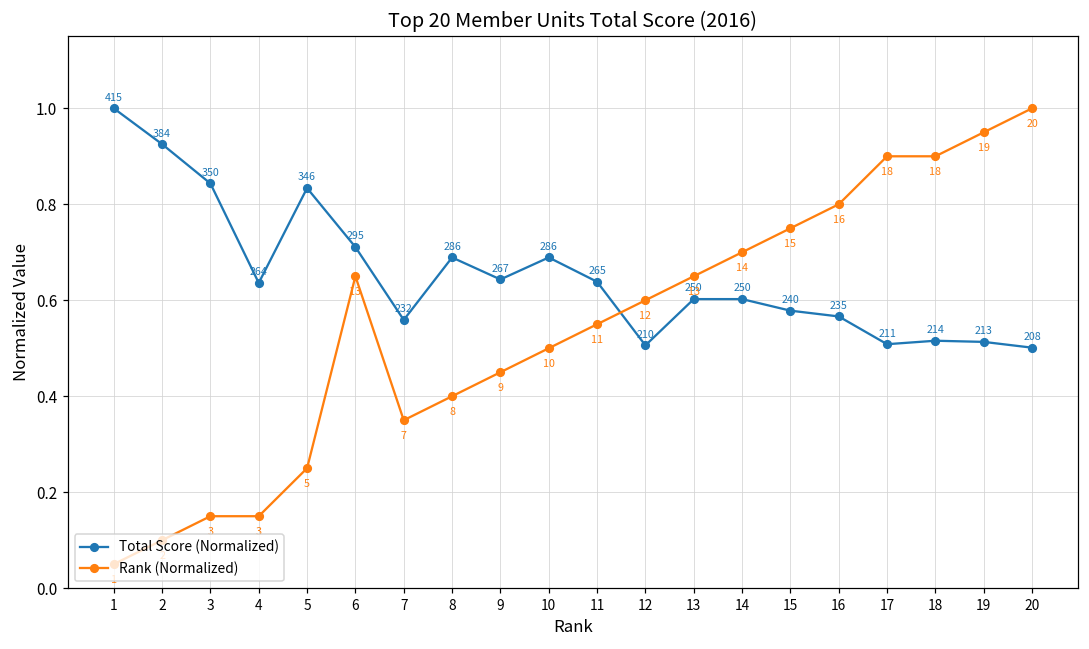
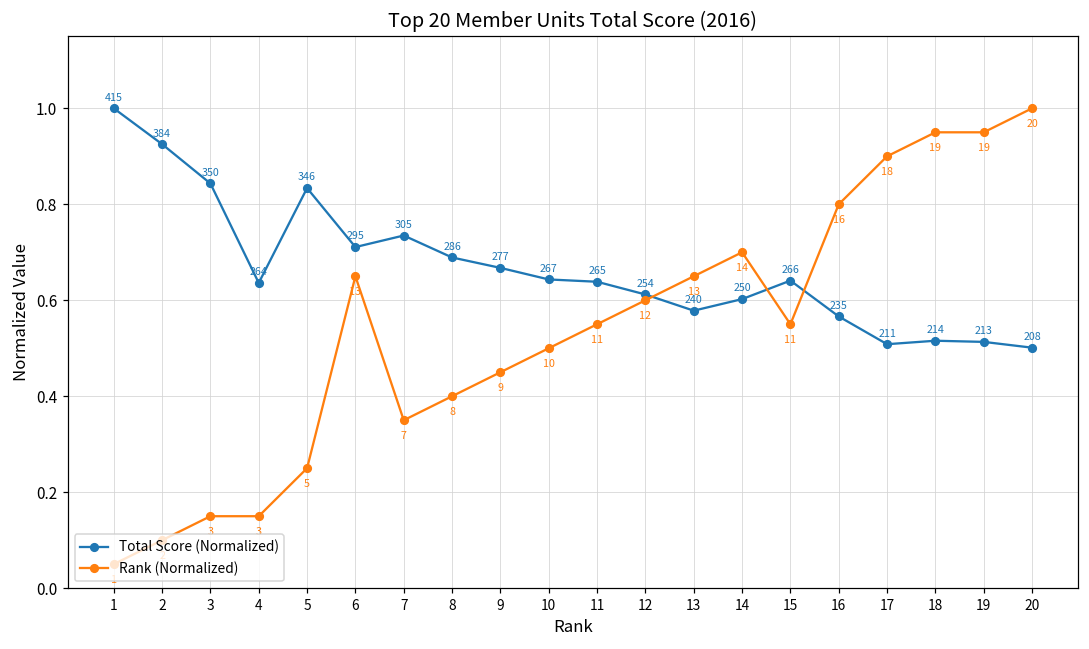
  {
    "Total Score (Normalized)": {
-     "7": 232,
-     "9": 267,
-     "10": 286,
-     "12": 210,
-     "13": 250,
-     "15": 240
+     "7": 305,
+     "9": 277,
+     "10": 267,
+     "12": 254,
+     "13": 240,
+     "15": 266
    },
    "Rank (Normalized)": {
-     "15": 15,
-     "18": 18
+     "15": 11,
+     "18": 19
    }
  }
